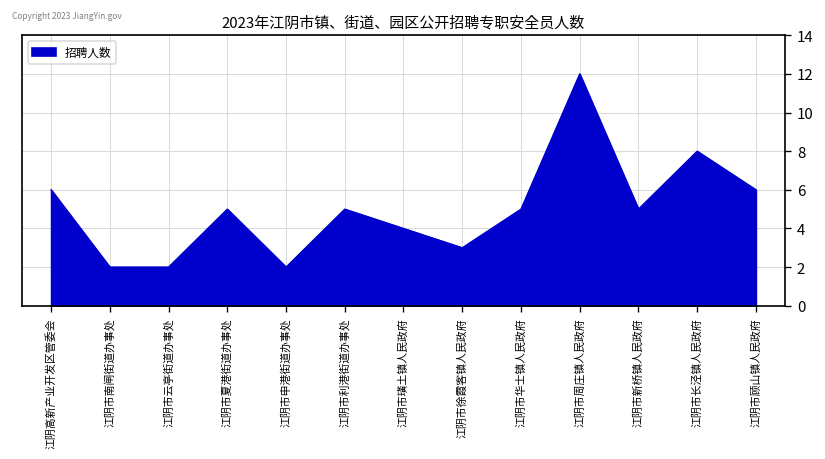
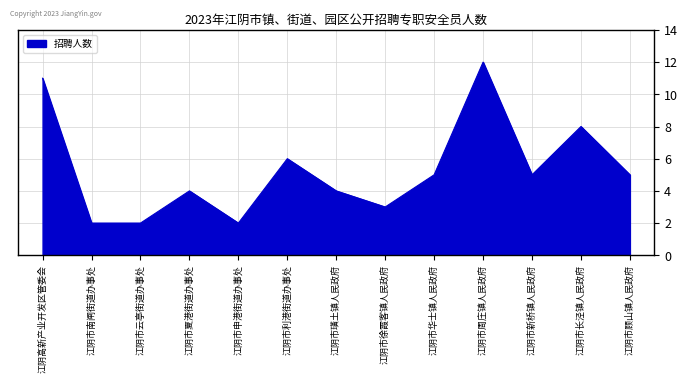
  {
-   "江阴高新产业开发区管委会": 6,
+   "江阴高新产业开发区管委会": 11,
    "江阴市南闸街道办事处": 2,
    "江阴市云亭街道办事处": 2,
-   "江阴市夏港街道办事处": 5,
+   "江阴市夏港街道办事处": 4,
    "江阴市申港街道办事处": 2,
-   "江阴市利港街道办事处": 5,
+   "江阴市利港街道办事处": 6,
    "江阴市璜土镇人民政府": 4,
    "江阴市徐霞客镇人民政府": 3,
    "江阴市华士镇人民政府": 5,
    "江阴市周庄镇人民政府": 12,
    "江阴市新桥镇人民政府": 5,
    "江阴市长泾镇人民政府": 8,
-   "江阴市顾山镇人民政府": 6
+   "江阴市顾山镇人民政府": 5
  }
